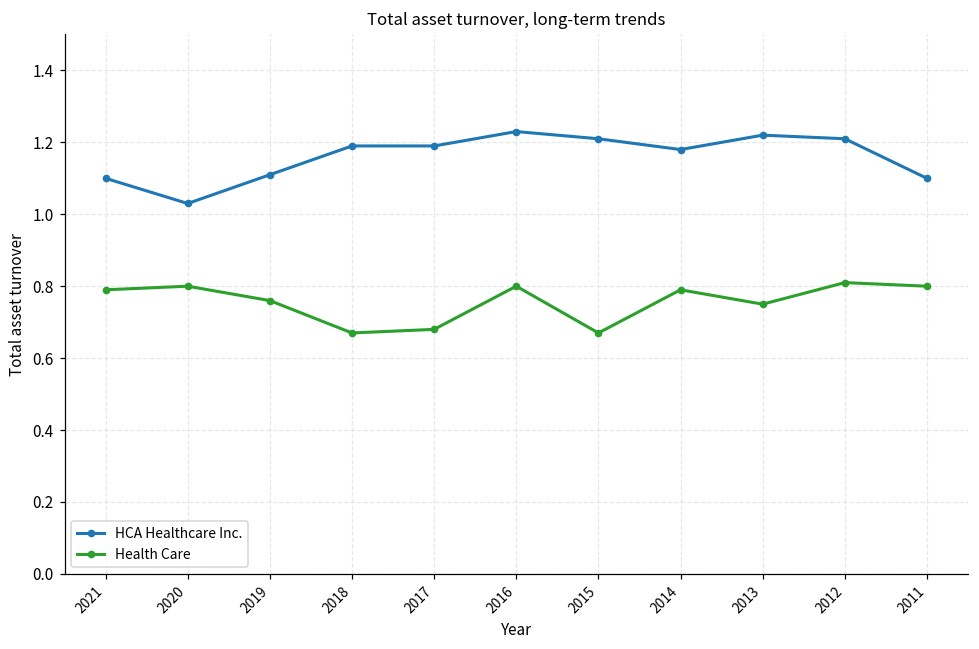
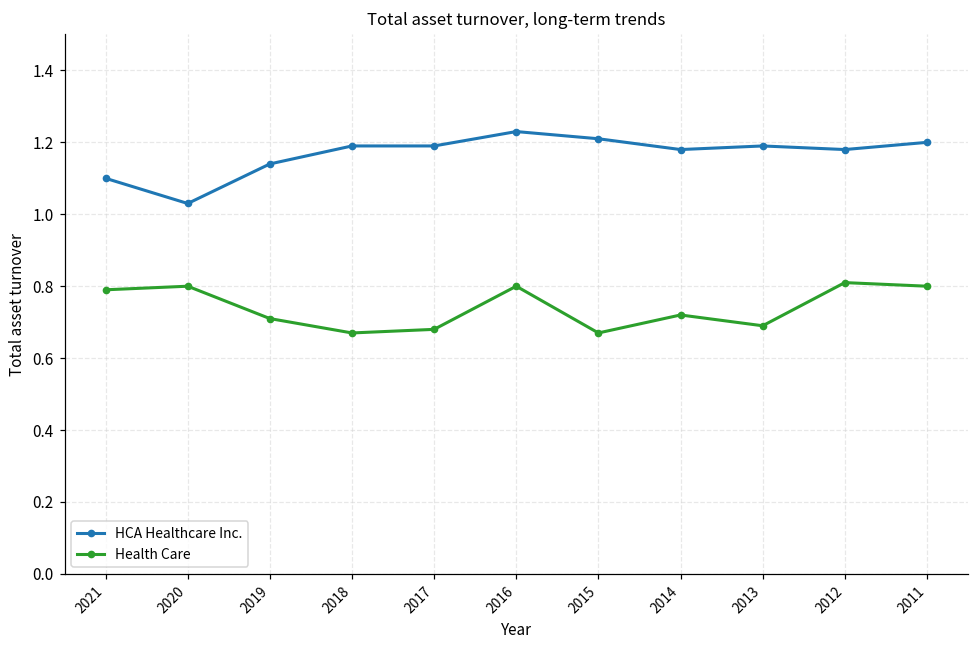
  {
    "HCA Healthcare Inc.": {
      "2021": 1.10,
      "2020": 1.03,
-     "2019": 1.11,
+     "2019": 1.14,
      "2018": 1.19,
      "2017": 1.19,
      "2016": 1.23,
      "2015": 1.21,
      "2014": 1.18,
-     "2013": 1.22,
-     "2012": 1.21,
-     "2011": 1.1
+     "2013": 1.19,
+     "2012": 1.18,
+     "2011": 1.2
    },
    "Health Care": {
      "2021": 0.79,
      "2020": 0.80,
-     "2019": 0.76,
+     "2019": 0.71,
      "2018": 0.67,
      "2017": 0.68,
      "2016": 0.80,
      "2015": 0.67,
-     "2014": 0.79,
-     "2013": 0.75,
+     "2014": 0.72,
+     "2013": 0.69,
      "2012": 0.81,
      "2011": 0.80
    }
  }
